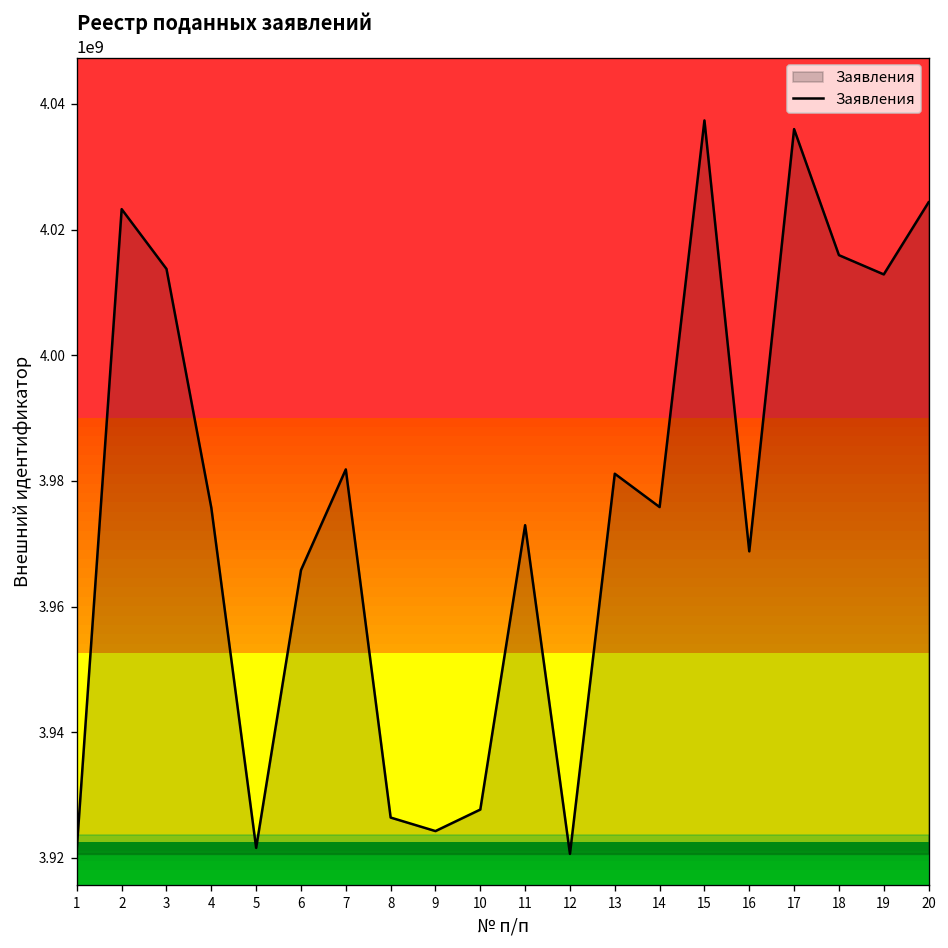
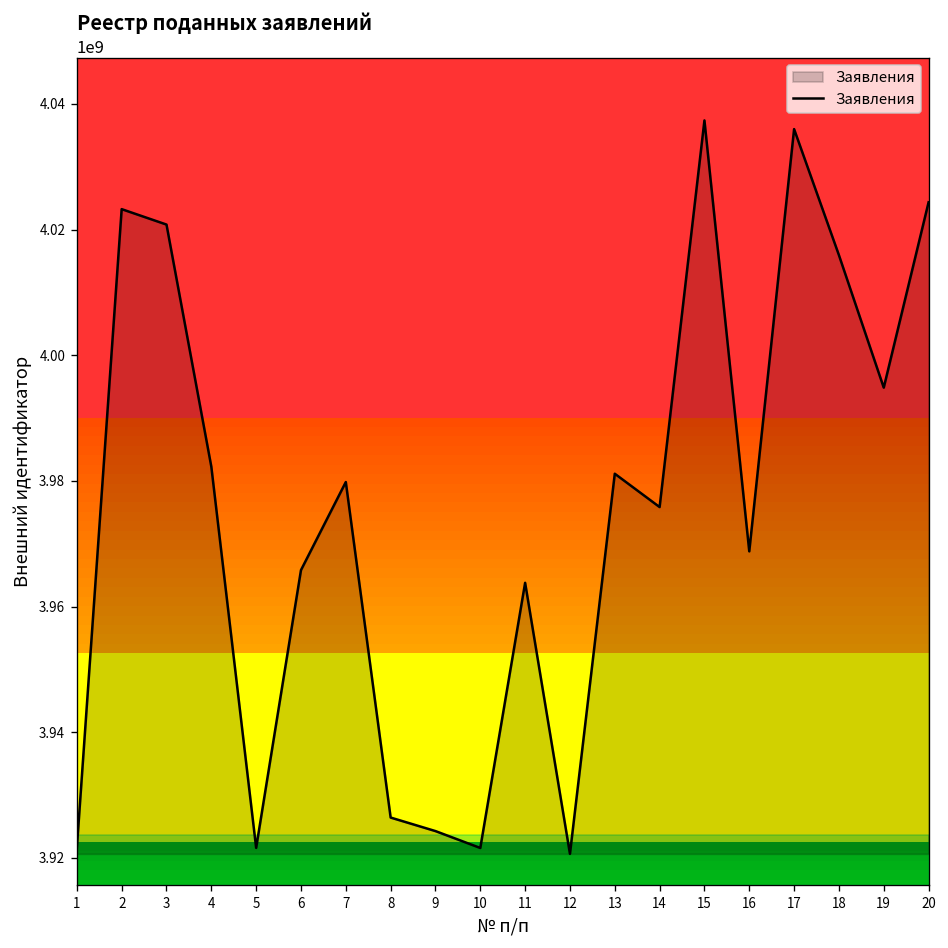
  {
    "1": 3922000000,
    "2": 4023000000,
-   "3": 4014000000,
-   "4": 3976000000,
+   "3": 4021000000,
+   "4": 3982000000,
    "5": 3922000000,
    "6": 3966000000,
-   "7": 3982000000,
+   "7": 3980000000,
    "8": 3926000000,
    "9": 3924000000,
-   "10": 3928000000,
-   "11": 3973000000,
+   "10": 3922000000,
+   "11": 3964000000,
    "12": 3921000000,
    "13": 3981000000,
    "14": 3976000000,
    "15": 4037000000,
    "16": 3969000000,
    "17": 4036000000,
    "18": 4016000000,
-   "19": 4013000000,
+   "19": 3995000000,
    "20": 4024000000
  }
